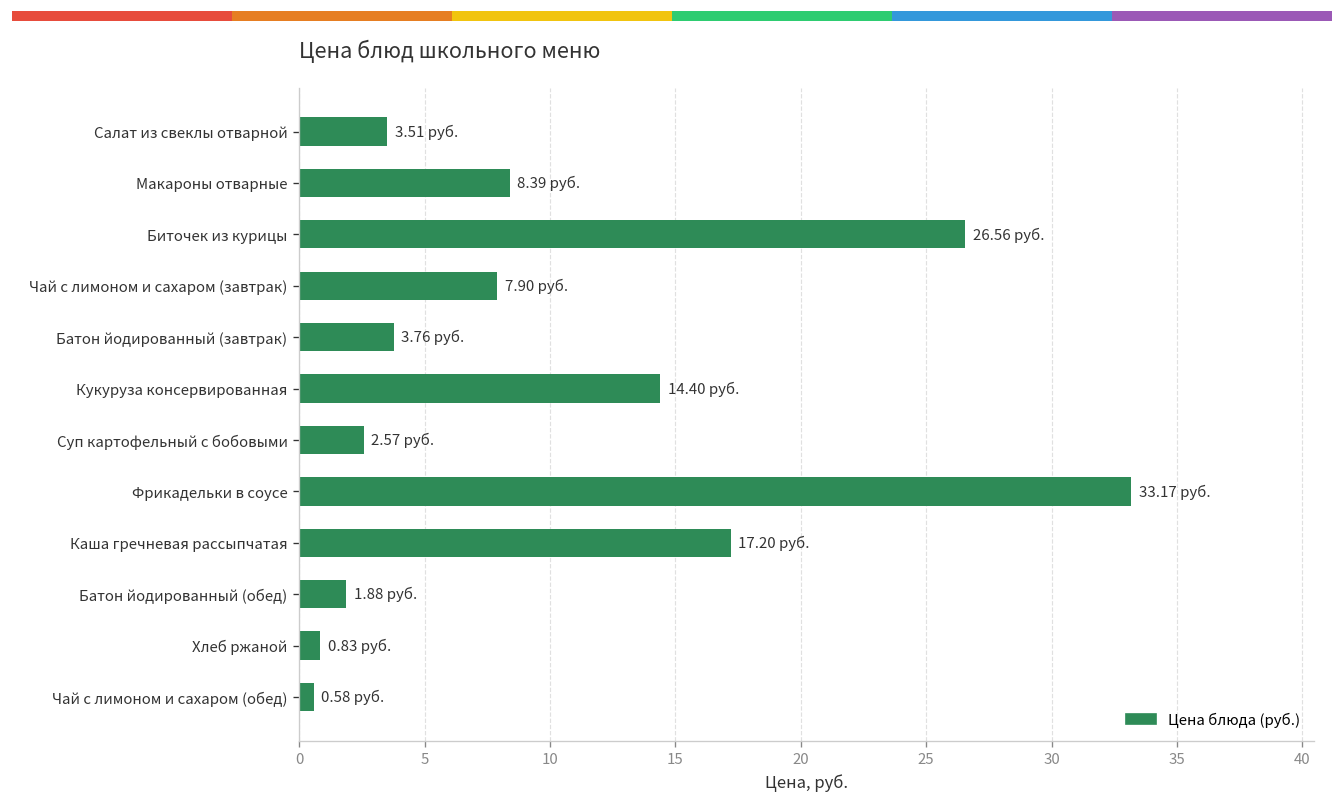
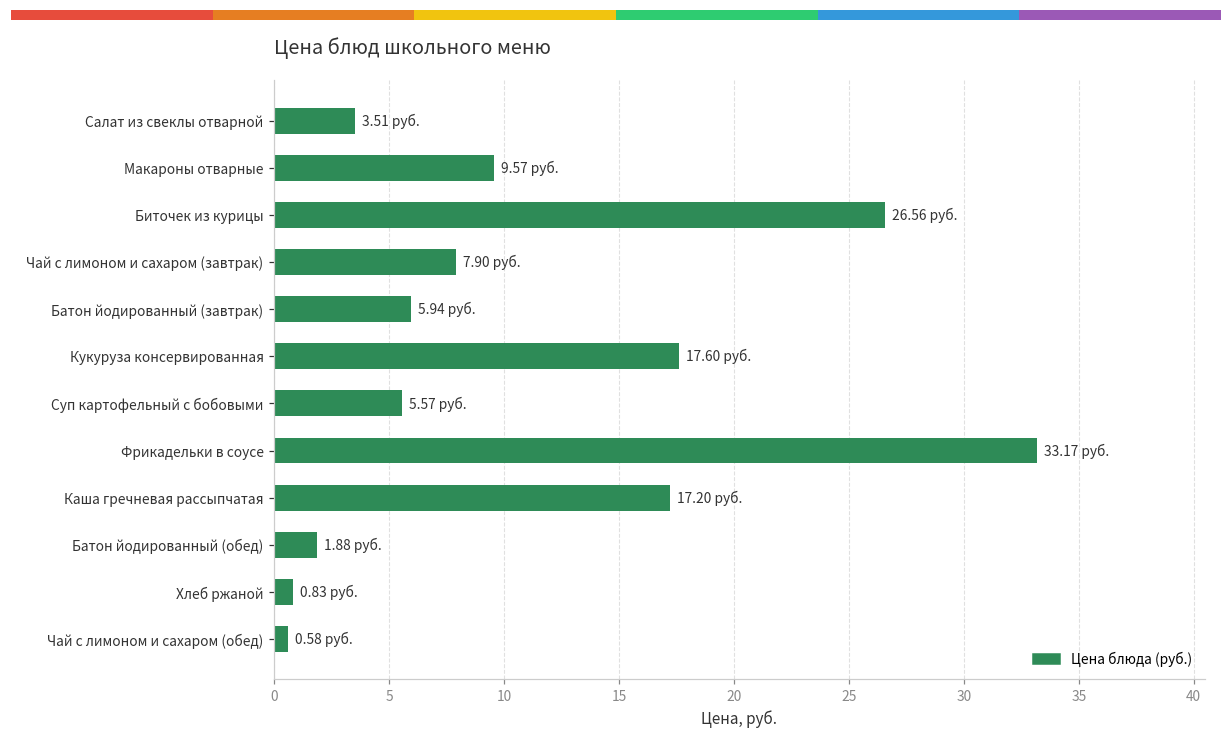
  {
    "Салат из свеклы отварной": 3.51,
-   "Макароны отварные": 8.39,
+   "Макароны отварные": 9.57,
    "Биточек из курицы": 26.56,
    "Чай с лимоном и сахаром (завтрак)": 7.90,
-   "Батон йодированный (завтрак)": 3.76,
-   "Кукуруза консервированная": 14.40,
-   "Суп картофельный с бобовыми": 2.57,
+   "Батон йодированный (завтрак)": 5.94,
+   "Кукуруза консервированная": 17.60,
+   "Суп картофельный с бобовыми": 5.57,
    "Фрикадельки в соусе": 33.17,
    "Каша гречневая рассыпчатая": 17.20,
    "Батон йодированный (обед)": 1.88,
    "Хлеб ржаной": 0.83,
    "Чай с лимоном и сахаром (обед)": 0.58
  }
